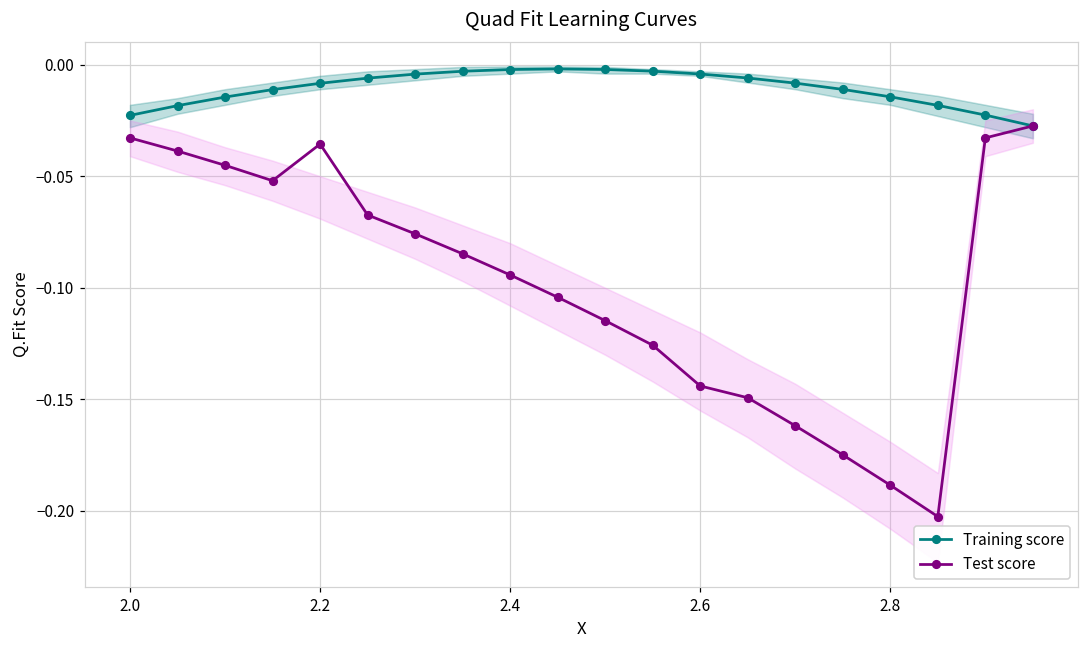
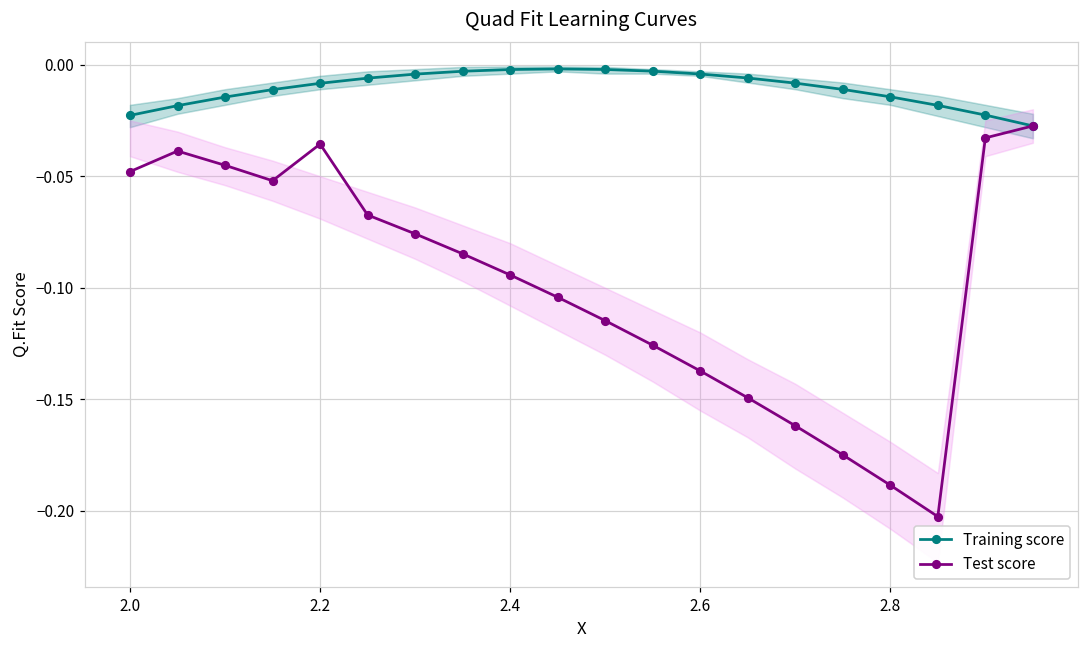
  {
    "Test score": {
-     "2.0": -0.033,
+     "2.0": -0.048,
      "2.2": -0.036,
      "2.4": -0.094,
-     "2.6": -0.144,
+     "2.6": -0.137,
      "2.8": -0.188
    }
  }
